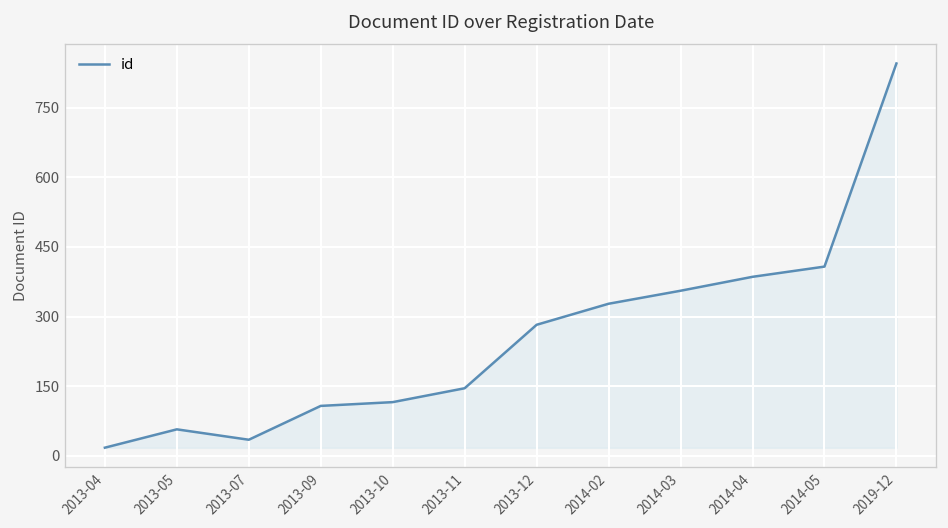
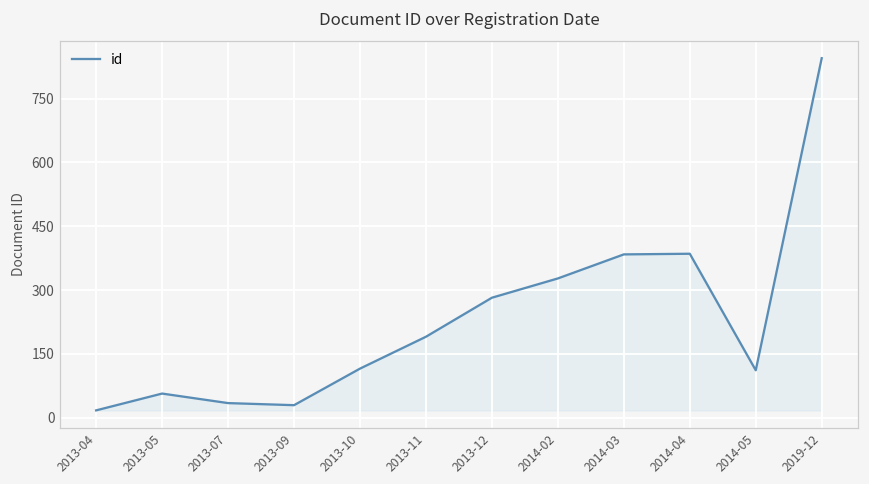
  {
    "2013-04": 20,
    "2013-05": 60,
    "2013-07": 30,
-   "2013-09": 110,
+   "2013-09": 30,
    "2013-10": 120,
-   "2013-11": 150,
+   "2013-11": 190,
    "2013-12": 280,
    "2014-02": 330,
-   "2014-03": 360,
+   "2014-03": 380,
    "2014-04": 390,
-   "2014-05": 410,
+   "2014-05": 110,
    "2019-12": 850
  }
